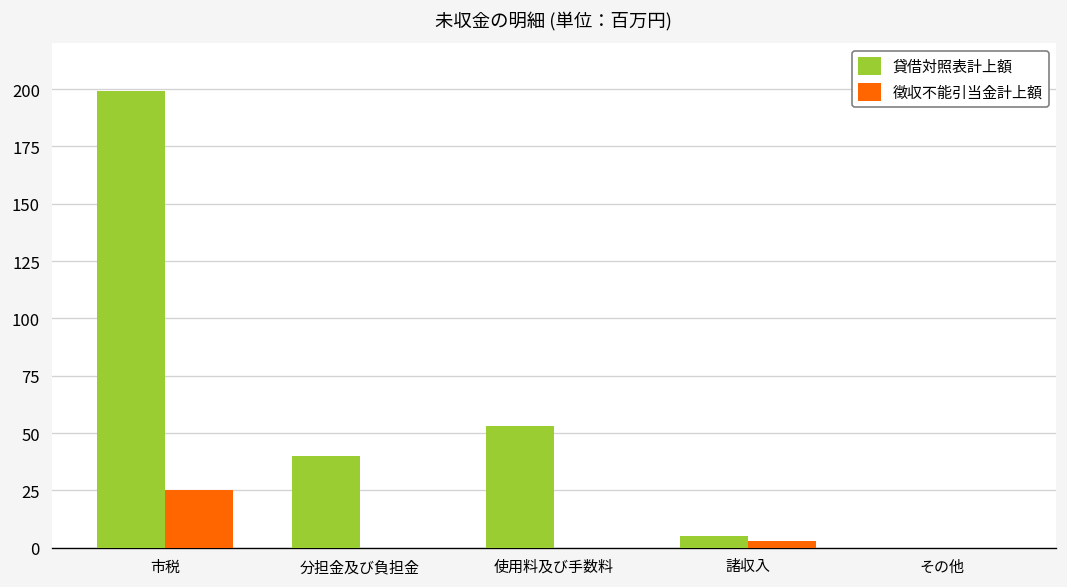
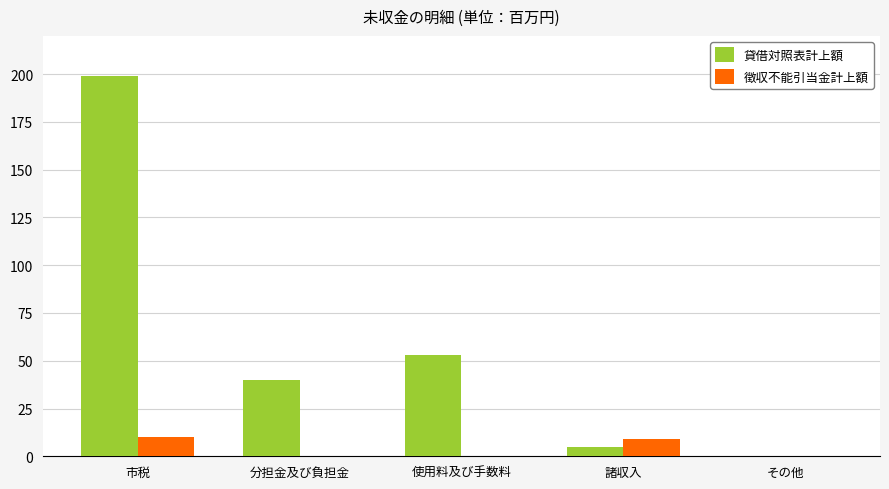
  {
    "貸借対照表計上額": {
      "市税": 199,
      "分担金及び負担金": 40,
      "使用料及び手数料": 53,
      "諸収入": 5,
      "その他": 0
    },
    "徴収不能引当金計上額": {
-     "市税": 25,
+     "市税": 10,
      "分担金及び負担金": 0,
      "使用料及び手数料": 0,
-     "諸収入": 3,
+     "諸収入": 9,
      "その他": 0
    }
  }
